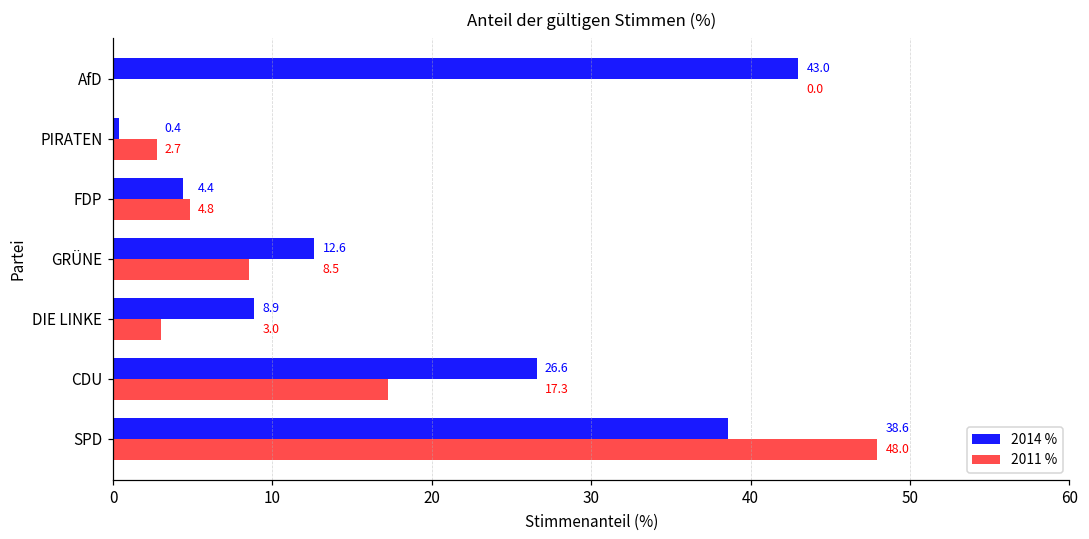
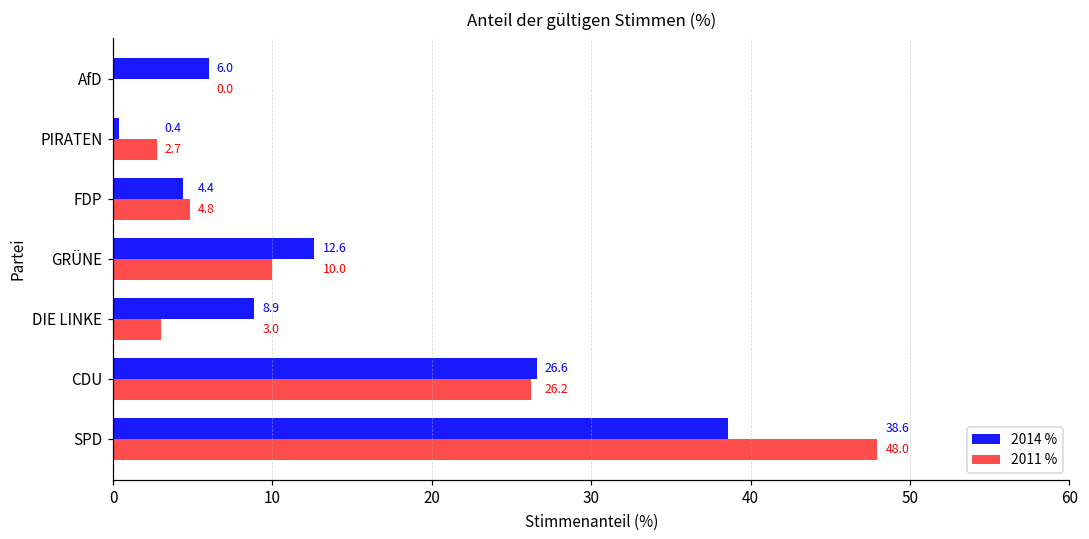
  {
    "2014 %": {
-     "AfD": 43.0,
+     "AfD": 6.0,
      "FDP": 4.4,
      "GRÜNE": 12.6,
      "DIE LINKE": 8.9,
      "CDU": 26.6
    },
    "2011 %": {
      "PIRATEN": 2.7,
      "FDP": 4.8,
-     "GRÜNE": 8.5,
-     "CDU": 17.3,
+     "GRÜNE": 10.0,
+     "CDU": 26.2,
      "SPD": 48.0
    }
  }
